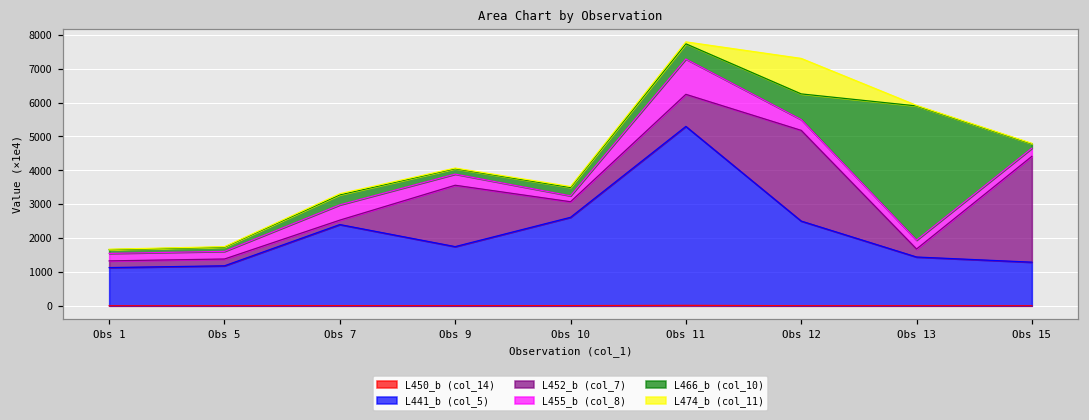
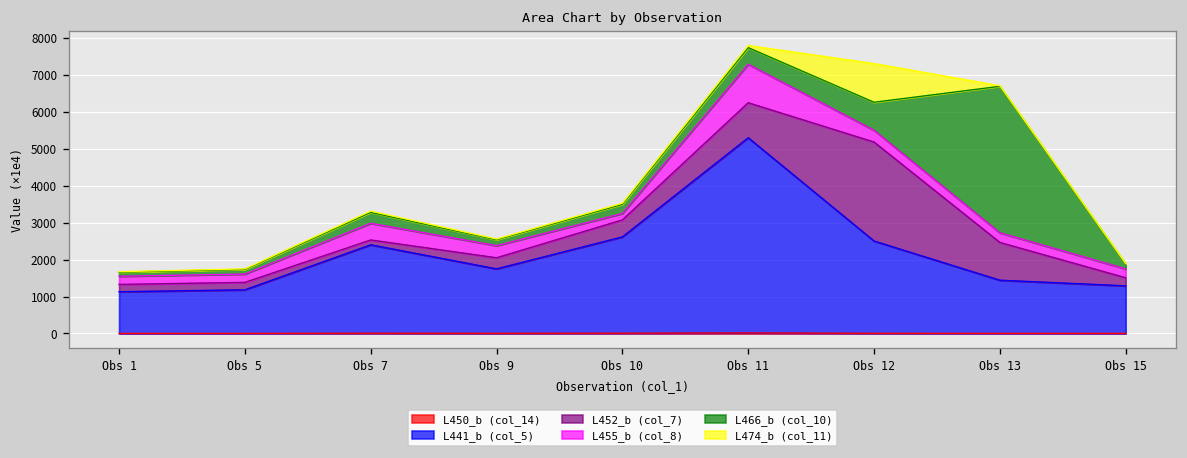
  {
    "L450_b (col_14)": {
      "Obs 1": 0,
      "Obs 5": 0,
      "Obs 7": 0,
      "Obs 9": 0,
      "Obs 10": 0,
      "Obs 11": 0,
      "Obs 12": 0,
      "Obs 13": 0,
      "Obs 15": 0
    },
    "L441_b (col_5)": {
      "Obs 1": 1100,
      "Obs 5": 1200,
      "Obs 7": 2400,
      "Obs 9": 1700,
      "Obs 10": 2600,
      "Obs 11": 5300,
      "Obs 12": 2500,
      "Obs 13": 1400,
      "Obs 15": 1300
    },
    "L452_b (col_7)": {
      "Obs 1": 200,
      "Obs 5": 200,
      "Obs 7": 100,
-     "Obs 9": 1800,
+     "Obs 9": 300,
      "Obs 10": 500,
      "Obs 11": 900,
      "Obs 12": 2700,
-     "Obs 13": 200,
-     "Obs 15": 3100
+     "Obs 13": 1000,
+     "Obs 15": 200
    },
    "L455_b (col_8)": {
      "Obs 1": 200,
      "Obs 5": 200,
      "Obs 7": 500,
      "Obs 9": 300,
      "Obs 10": 200,
      "Obs 11": 1000,
      "Obs 12": 300,
      "Obs 13": 300,
      "Obs 15": 200
    },
    "L466_b (col_10)": {
      "Obs 12": 800
    },
    "L474_b (col_11)": {
      "Obs 12": 1000
    }
  }
